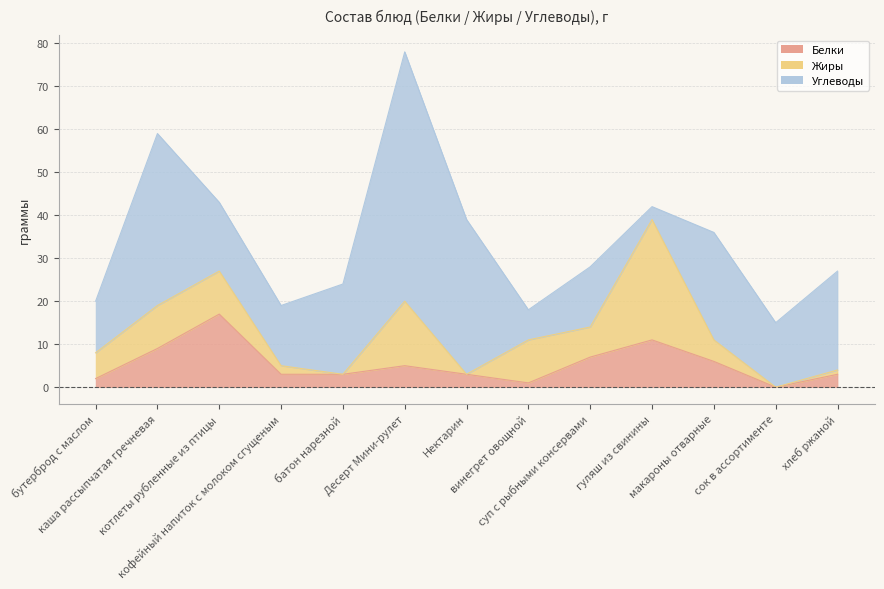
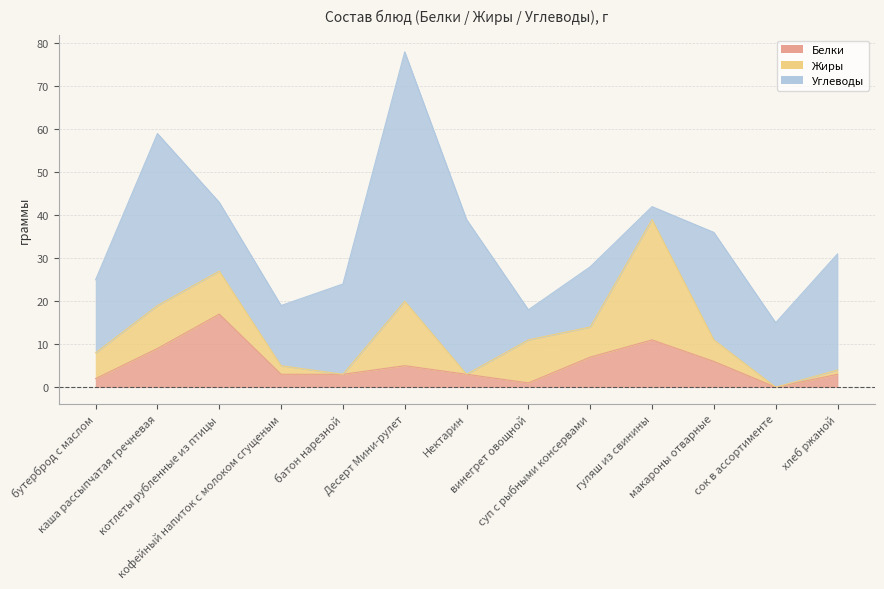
  {
    "Углеводы": {
-     "бутерброд с маслом": 12,
+     "бутерброд с маслом": 17,
      "каша рассыпчатая гречневая": 40,
      "котлеты рубленные из птицы": 16,
      "кофейный напиток с молоком сгущеным": 14,
      "батон нарезной": 21,
      "Десерт Мини-рулет": 58,
      "Нектарин": 36,
      "винегрет овощной": 7,
      "суп с рыбными консервами": 14,
      "гуляш из свинины": 3,
      "макароны отварные": 25,
      "сок в ассортименте": 15,
-     "хлеб ржаной": 23
+     "хлеб ржаной": 27
    }
  }
